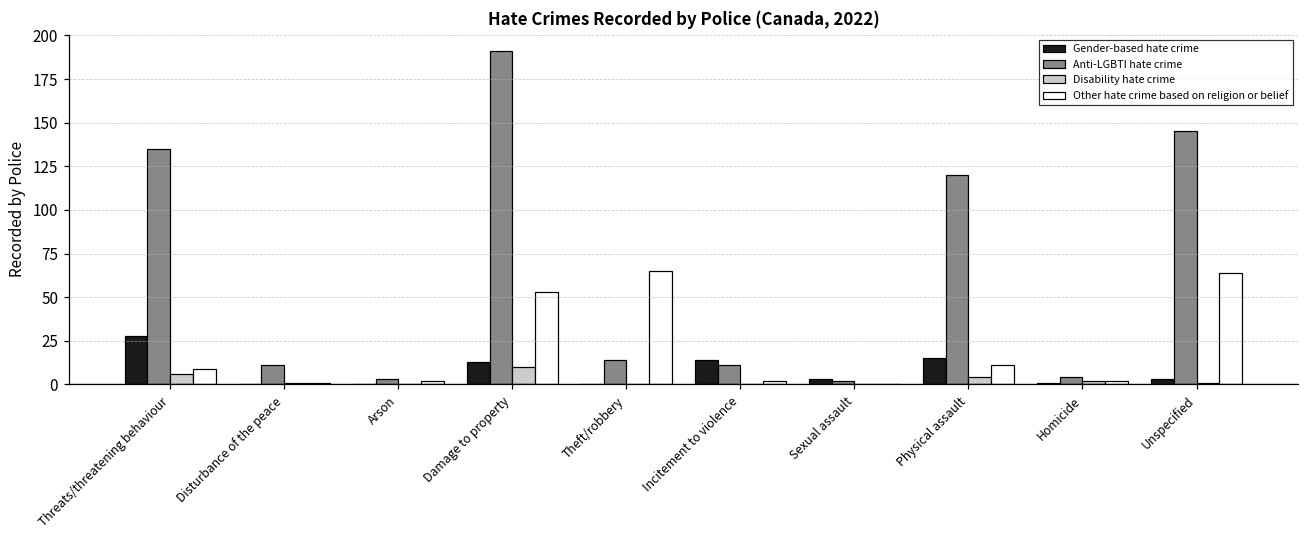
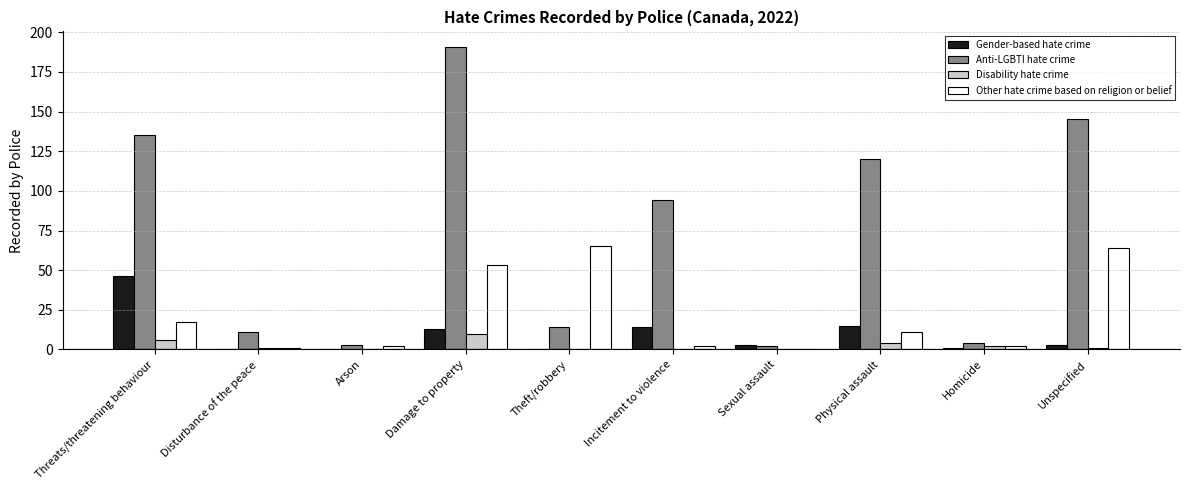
  {
    "Gender-based hate crime": {
-     "Threats/threatening behaviour": 28,
+     "Threats/threatening behaviour": 46,
      "Disturbance of the peace": 0,
      "Arson": 0,
      "Damage to property": 13,
      "Theft/robbery": 0,
      "Incitement to violence": 14,
      "Sexual assault": 3,
      "Physical assault": 15,
      "Unspecified": 3
    },
    "Anti-LGBTI hate crime": {
      "Threats/threatening behaviour": 135,
      "Disturbance of the peace": 11,
      "Arson": 3,
      "Damage to property": 191,
      "Theft/robbery": 14,
-     "Incitement to violence": 11,
+     "Incitement to violence": 94,
      "Sexual assault": 2,
      "Physical assault": 120,
      "Homicide": 4,
      "Unspecified": 145
    },
    "Disability hate crime": {
      "Threats/threatening behaviour": 6,
      "Arson": 0,
      "Damage to property": 10,
      "Theft/robbery": 0,
      "Incitement to violence": 0,
      "Sexual assault": 0,
      "Physical assault": 4,
      "Homicide": 2
    },
    "Other hate crime based on religion or belief": {
-     "Threats/threatening behaviour": 9,
+     "Threats/threatening behaviour": 17,
      "Arson": 2,
      "Damage to property": 53,
      "Theft/robbery": 65,
      "Incitement to violence": 2,
      "Sexual assault": 0,
      "Physical assault": 11,
      "Homicide": 2,
      "Unspecified": 64
    }
  }
